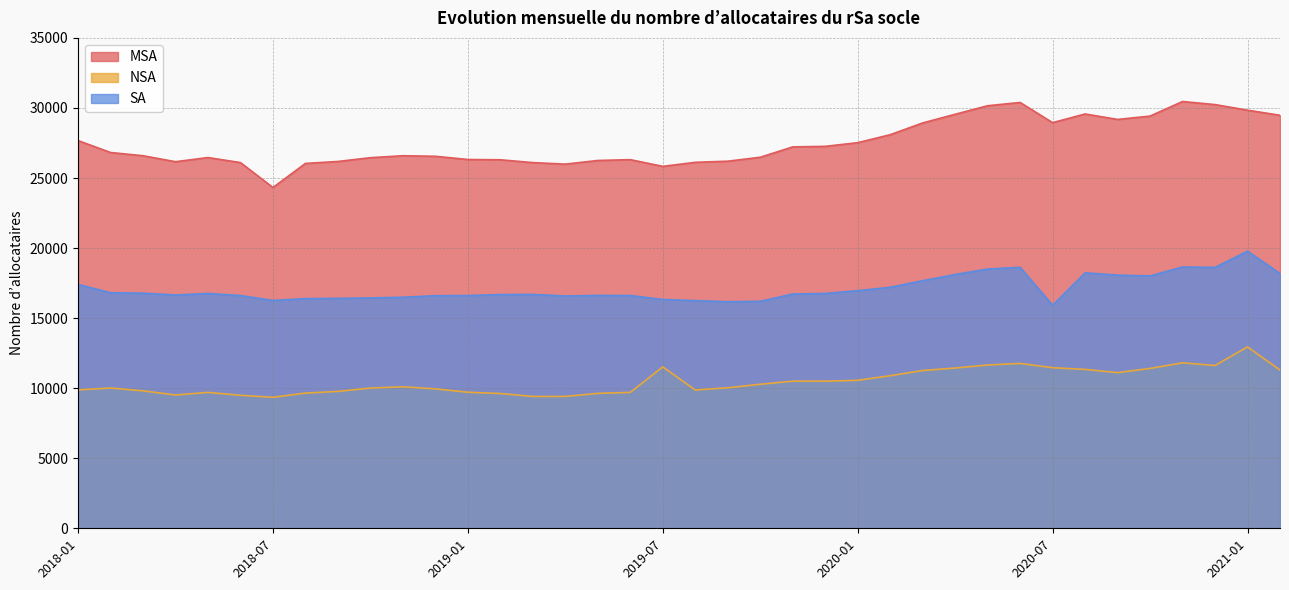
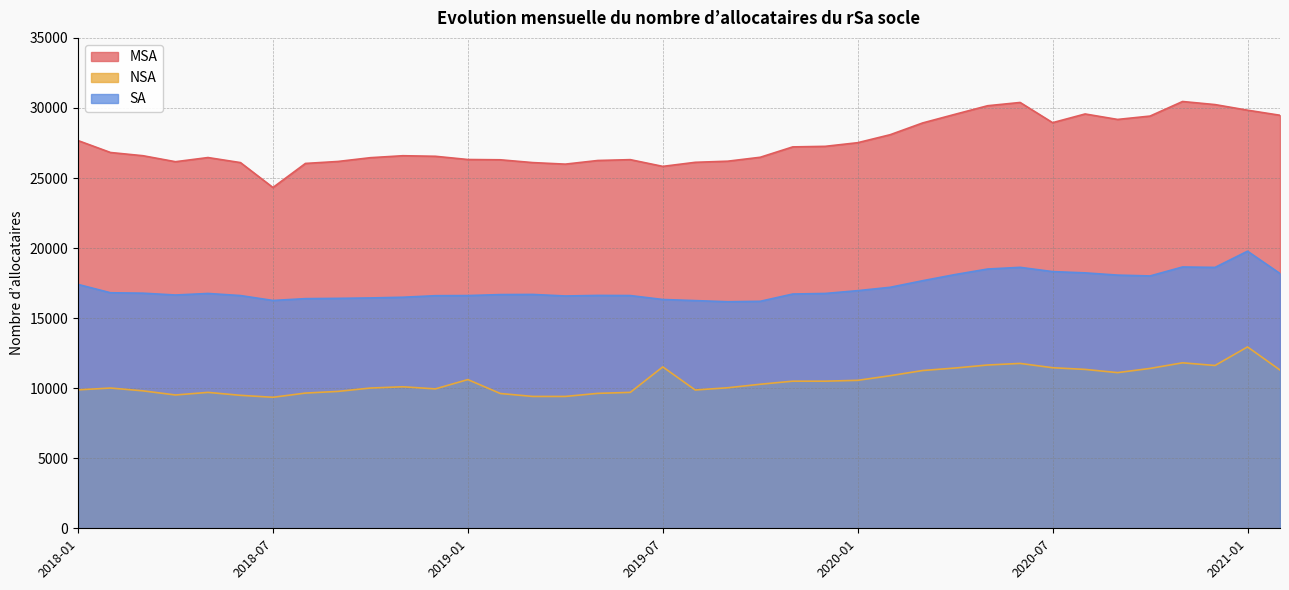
  {
    "MSA": {
      "2018-01": 27700,
      "2018-07": 24300,
      "2019-01": 26300,
      "2019-07": 25800,
      "2020-01": 27500,
      "2020-07": 28900,
      "2021-01": 29800
    },
    "NSA": {
      "2018-01": 9900,
      "2018-07": 9400,
-     "2019-01": 9700,
+     "2019-01": 10600,
      "2019-07": 11500,
      "2020-01": 10600,
      "2020-07": 11500,
      "2021-01": 12900
    },
    "SA": {
      "2018-01": 17400,
      "2018-07": 16300,
      "2019-01": 16600,
      "2019-07": 16300,
      "2020-01": 17000,
-     "2020-07": 15900,
+     "2020-07": 18300,
      "2021-01": 19800
    }
  }
